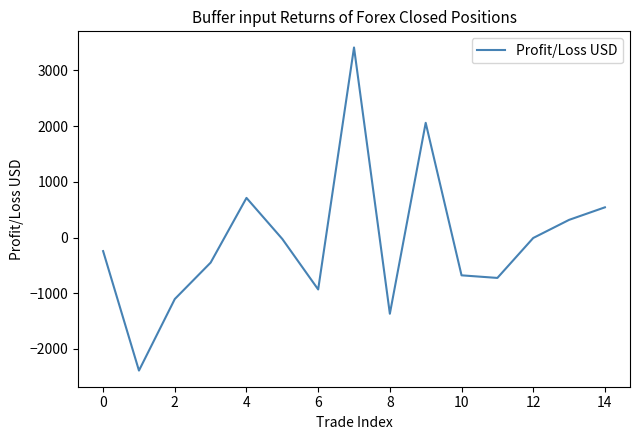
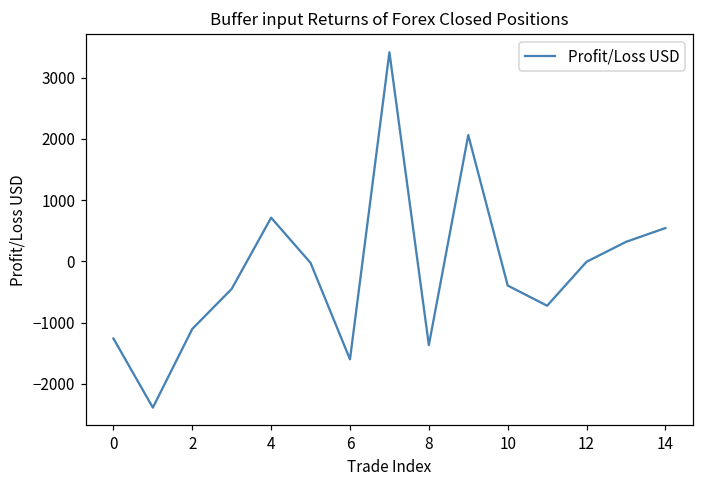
  {
-   "0": -200,
+   "0": -1300,
    "2": -1100,
    "4": 700,
-   "6": -900,
+   "6": -1600,
    "8": -1400,
-   "10": -700,
+   "10": -400,
    "12": 0,
    "14": 500
  }
